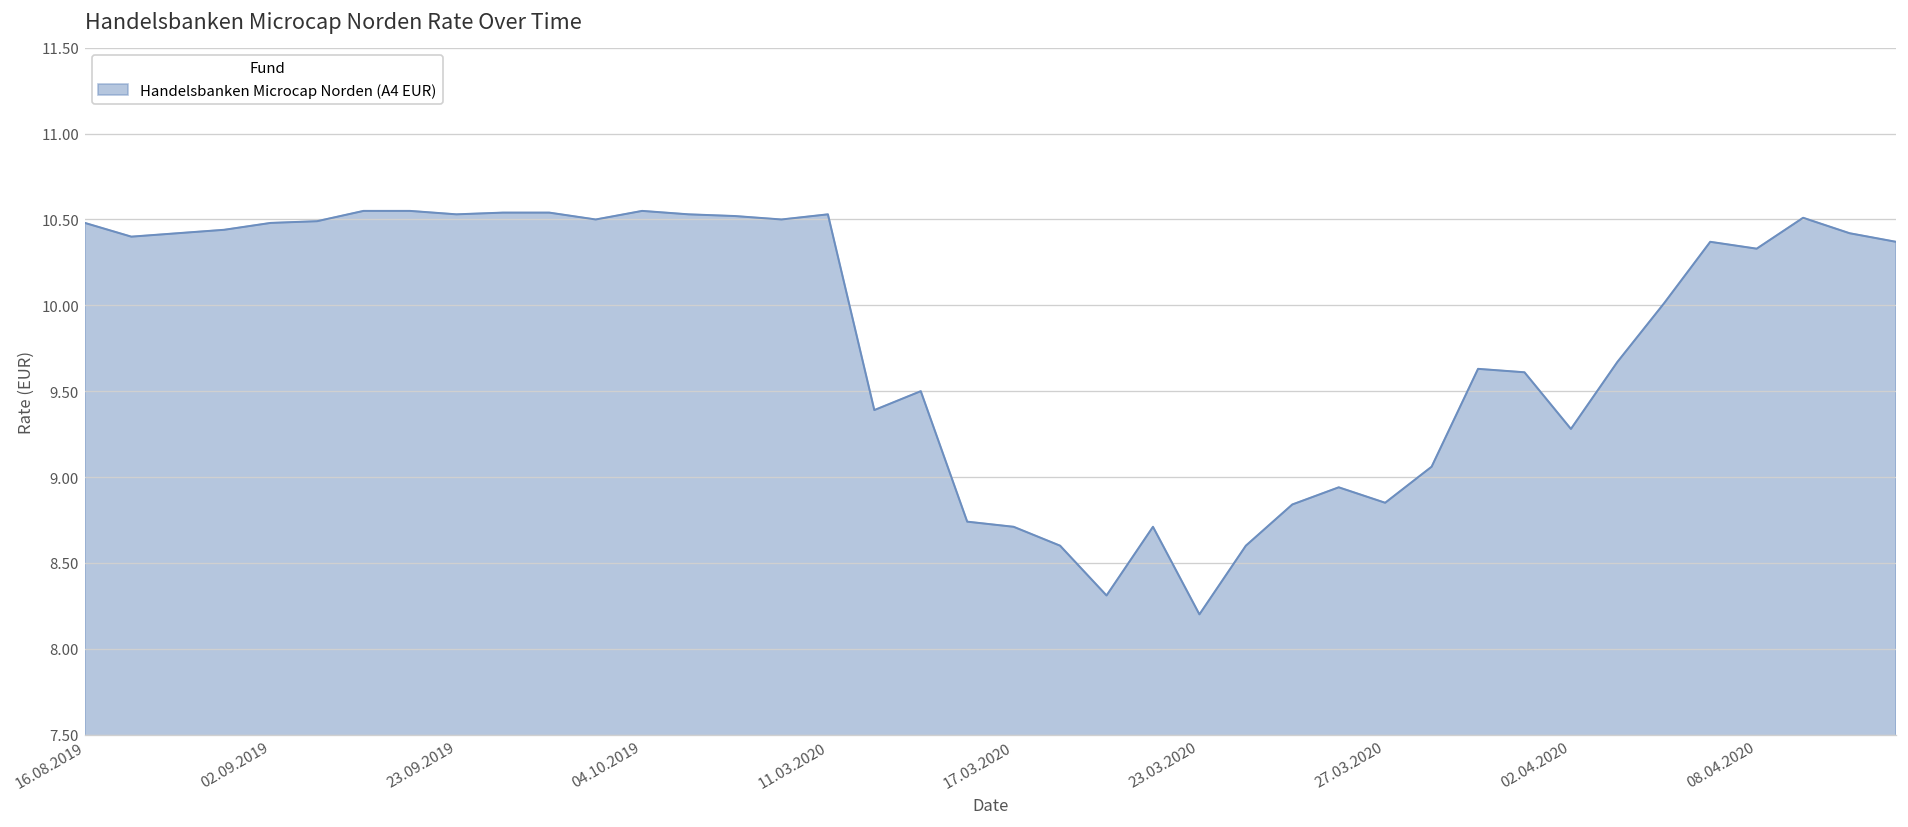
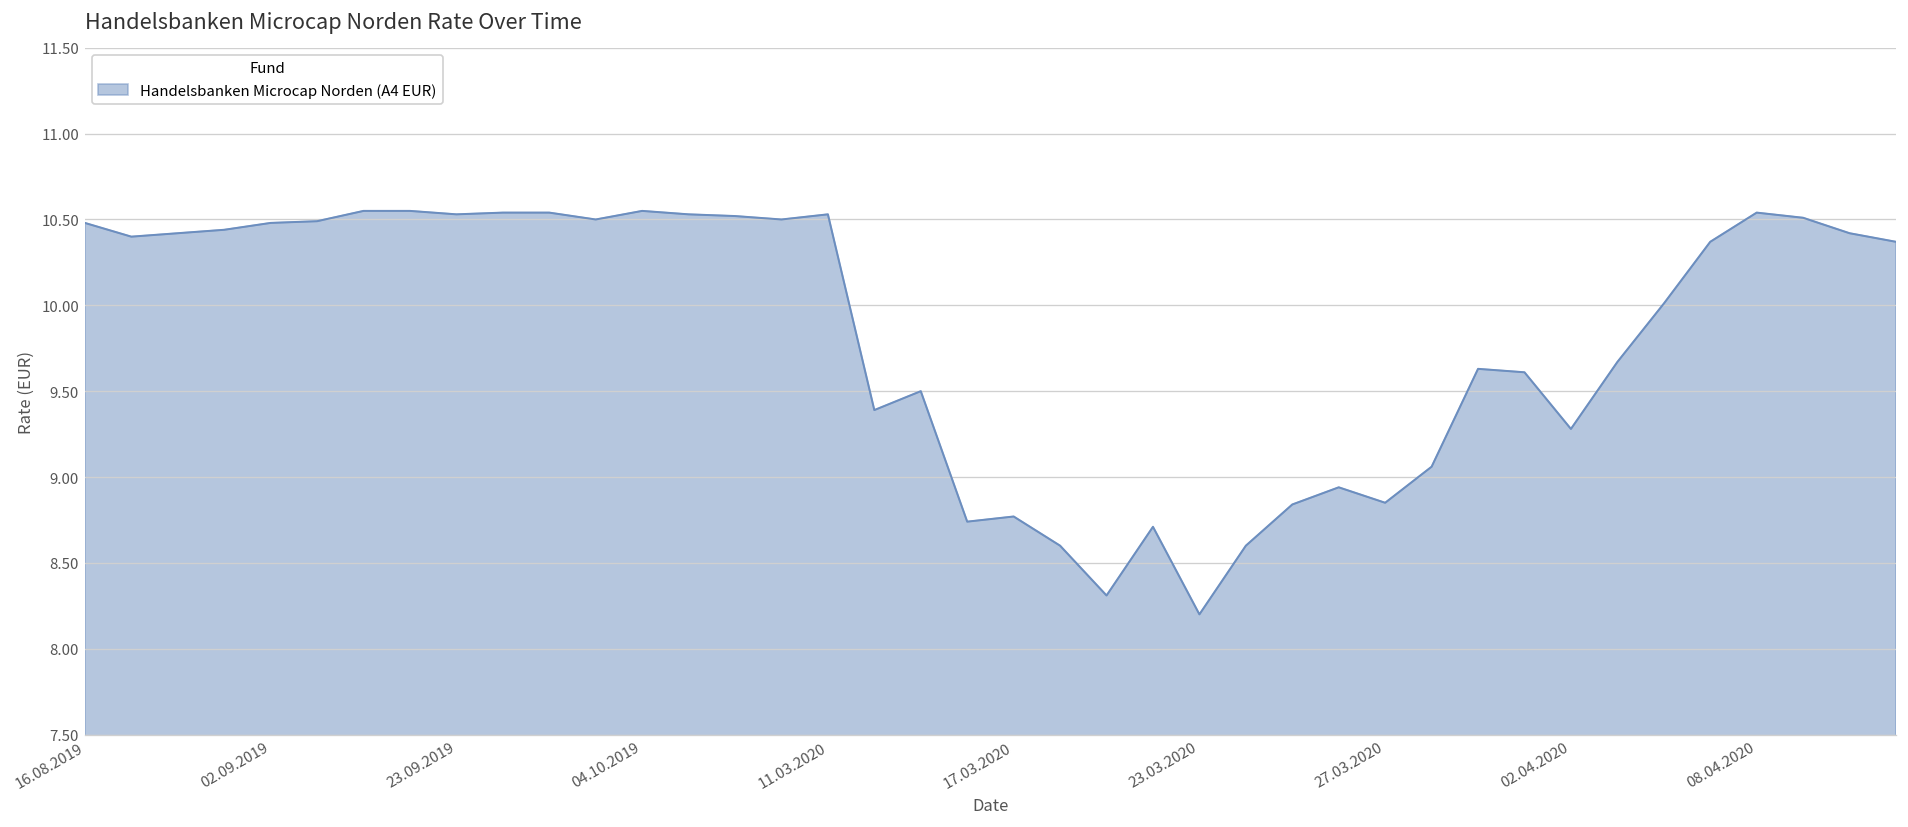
  {
    "16.08.2019": 10.48,
    "02.09.2019": 10.48,
    "23.09.2019": 10.53,
    "04.10.2019": 10.55,
    "11.03.2020": 10.53,
-   "17.03.2020": 8.71,
+   "17.03.2020": 8.77,
    "23.03.2020": 8.20,
    "27.03.2020": 8.85,
    "02.04.2020": 9.28,
-   "08.04.2020": 10.33
+   "08.04.2020": 10.54
  }
